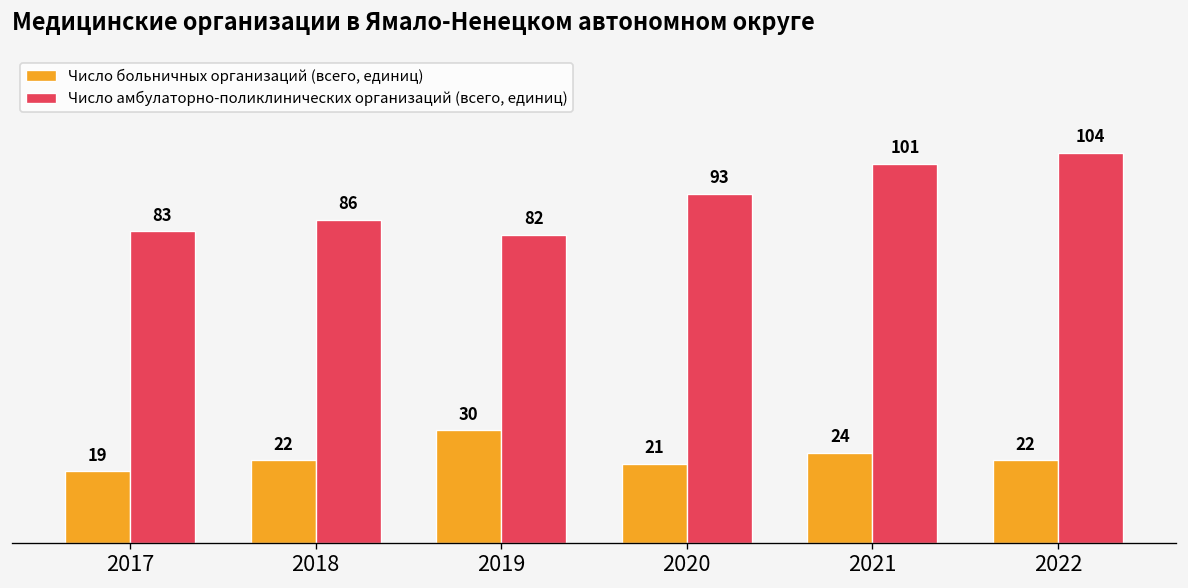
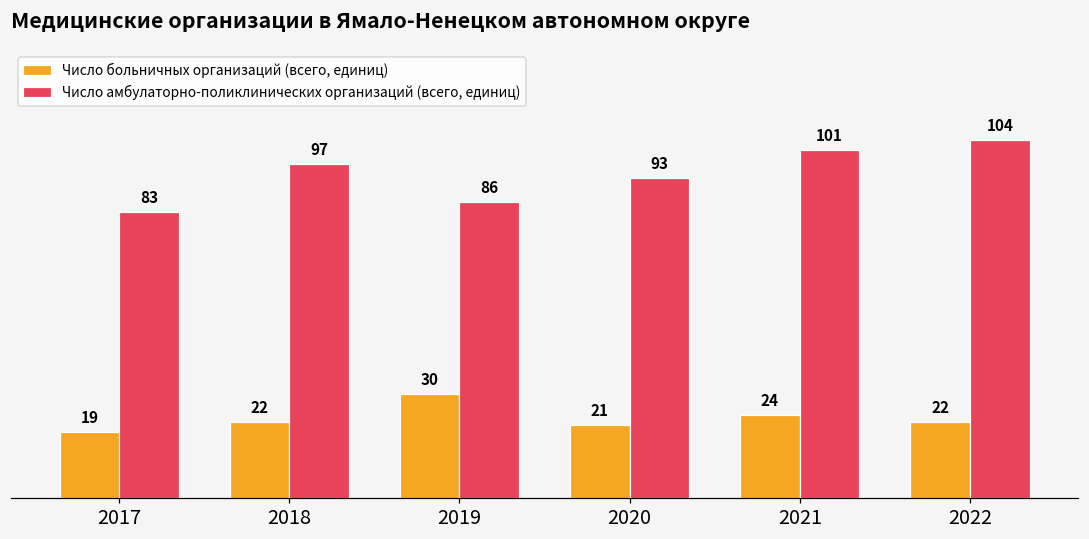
  {
    "Число больничных организаций (всего, единиц)": {
      "2017": 19,
      "2018": 22,
      "2019": 30,
      "2020": 21,
      "2021": 24,
      "2022": 22
    },
    "Число амбулаторно-поликлинических организаций (всего, единиц)": {
      "2017": 83,
-     "2018": 86,
-     "2019": 82,
+     "2018": 97,
+     "2019": 86,
      "2020": 93,
      "2021": 101,
      "2022": 104
    }
  }
